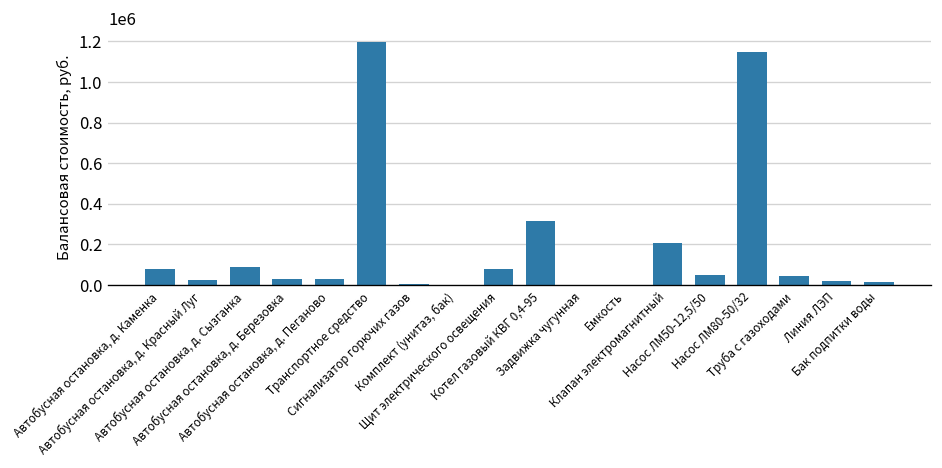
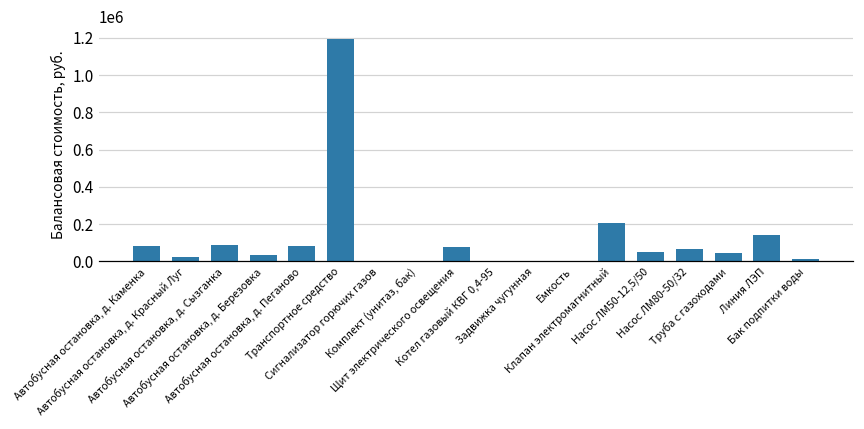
  {
    "Автобусная остановка, д. Каменка": 80000,
    "Автобусная остановка, д. Красный Луг": 30000,
    "Автобусная остановка, д. Сызганка": 90000,
    "Автобусная остановка, д. Березовка": 30000,
-   "Автобусная остановка, д. Пеганово": 30000,
+   "Автобусная остановка, д. Пеганово": 80000,
    "Транспортное средство": 1200000,
    "Щит электрического освещения": 80000,
-   "Котел газовый КВГ 0,4-95": 320000,
+   "Котел газовый КВГ 0,4-95": 0,
    "Задвижка чугунная": 0,
    "Емкость": 0,
    "Клапан электромагнитный": 210000,
    "Насос ЛМ50-12,5/50": 50000,
-   "Насос ЛМ80-50/32": 1150000,
+   "Насос ЛМ80-50/32": 70000,
    "Труба с газоходами": 40000,
-   "Линия ЛЭП": 20000
+   "Линия ЛЭП": 140000
  }
